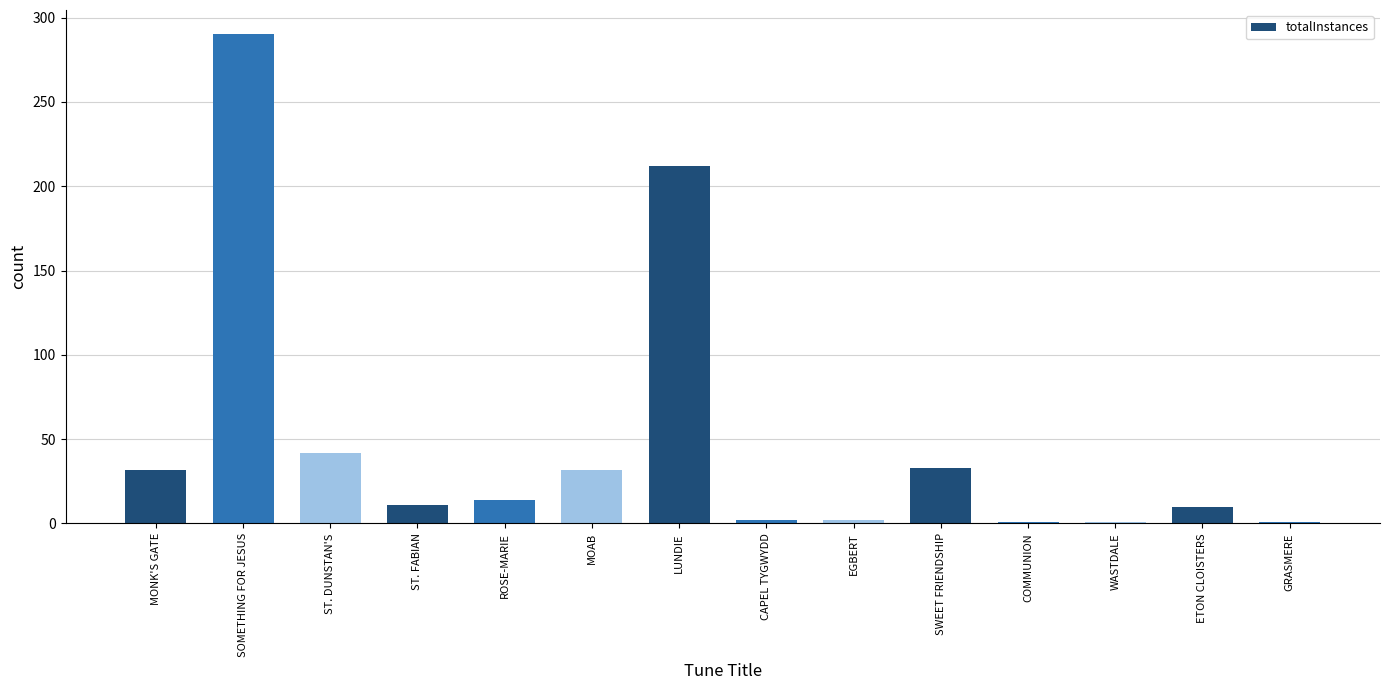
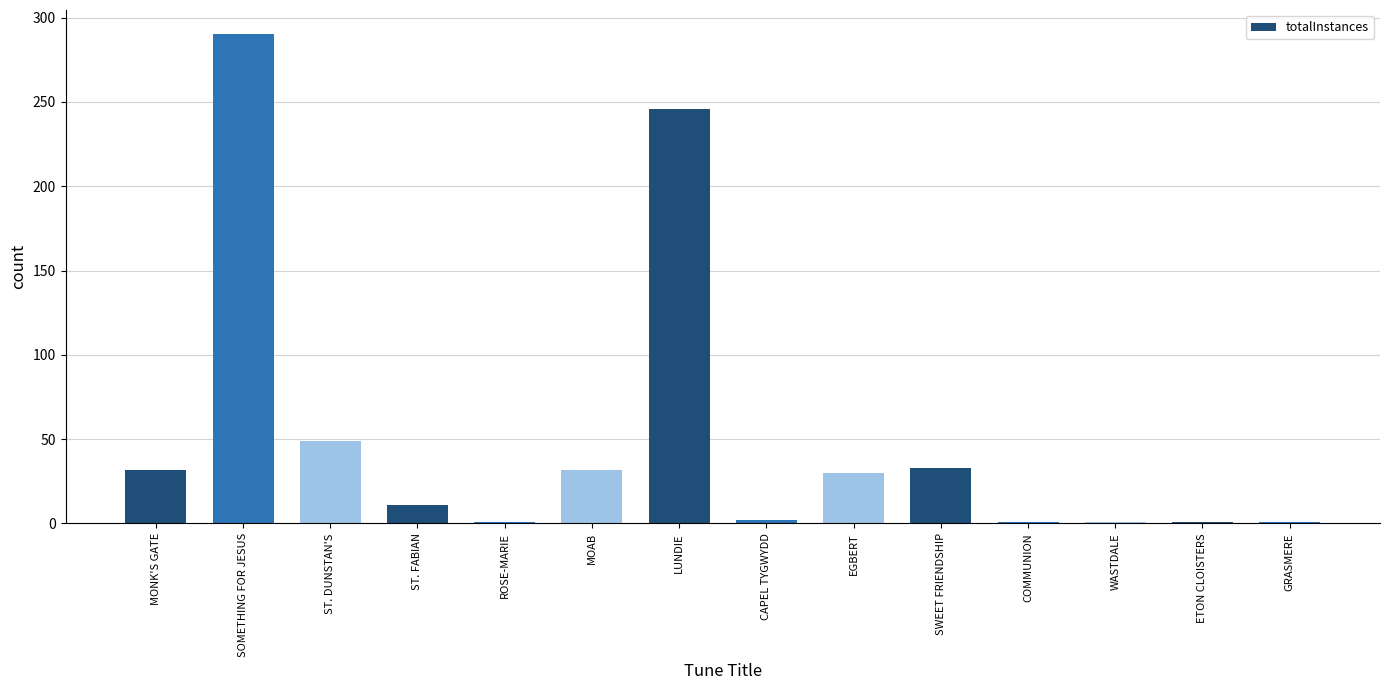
  {
    "MONK'S GATE": 32,
    "SOMETHING FOR JESUS": 290,
-   "ST. DUNSTAN'S": 42,
+   "ST. DUNSTAN'S": 49,
    "ST. FABIAN": 11,
-   "ROSE-MARIE": 14,
+   "ROSE-MARIE": 1,
    "MOAB": 32,
-   "LUNDIE": 212,
+   "LUNDIE": 246,
    "CAPEL TYGWYDD": 2,
-   "EGBERT": 2,
+   "EGBERT": 30,
    "SWEET FRIENDSHIP": 33,
-   "ETON CLOISTERS": 10
+   "ETON CLOISTERS": 1
  }
